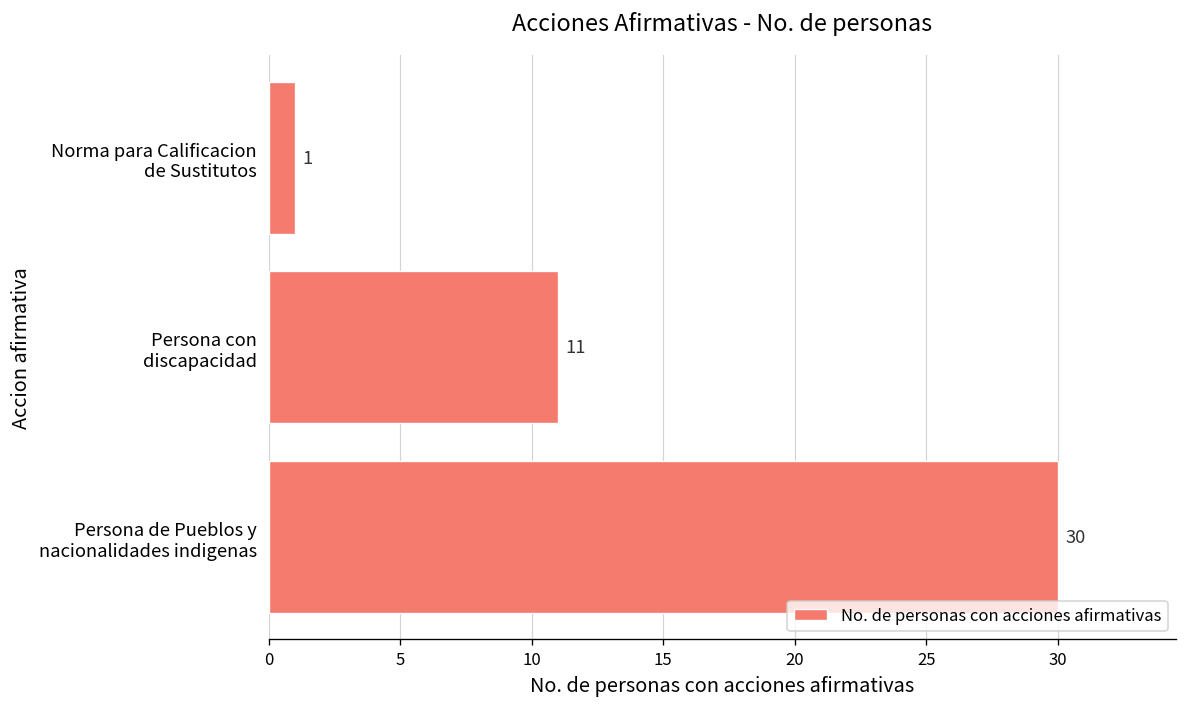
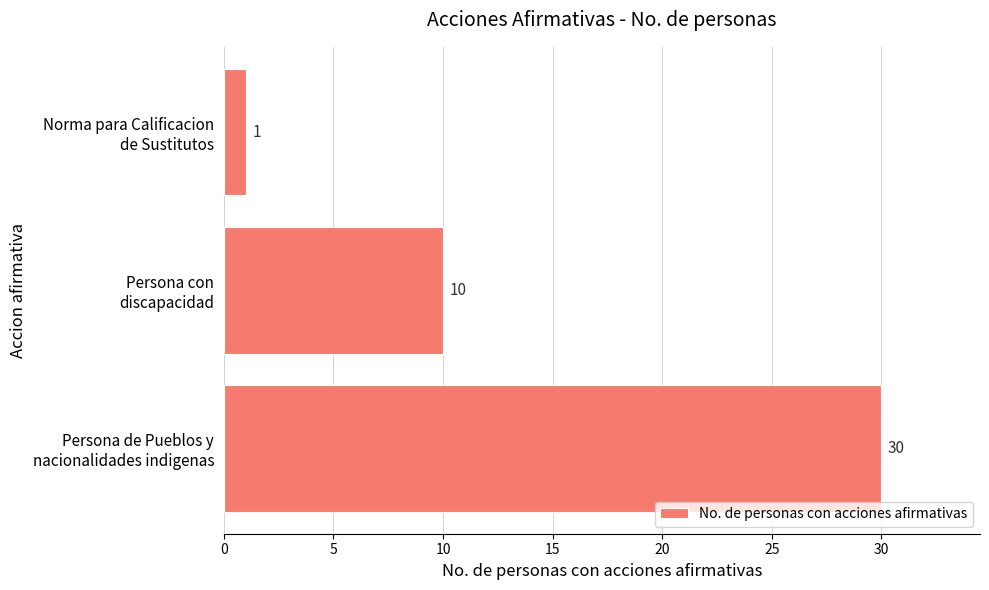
  {
    "Norma para Calificacion de Sustitutos": 1,
-   "Persona con discapacidad": 11,
+   "Persona con discapacidad": 10,
    "Persona de Pueblos y nacionalidades indigenas": 30
  }
